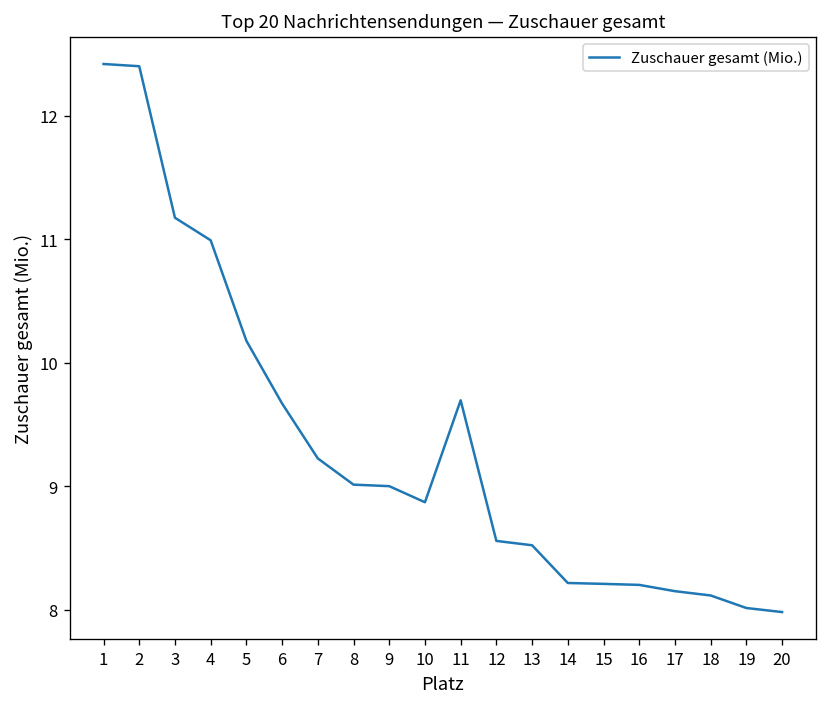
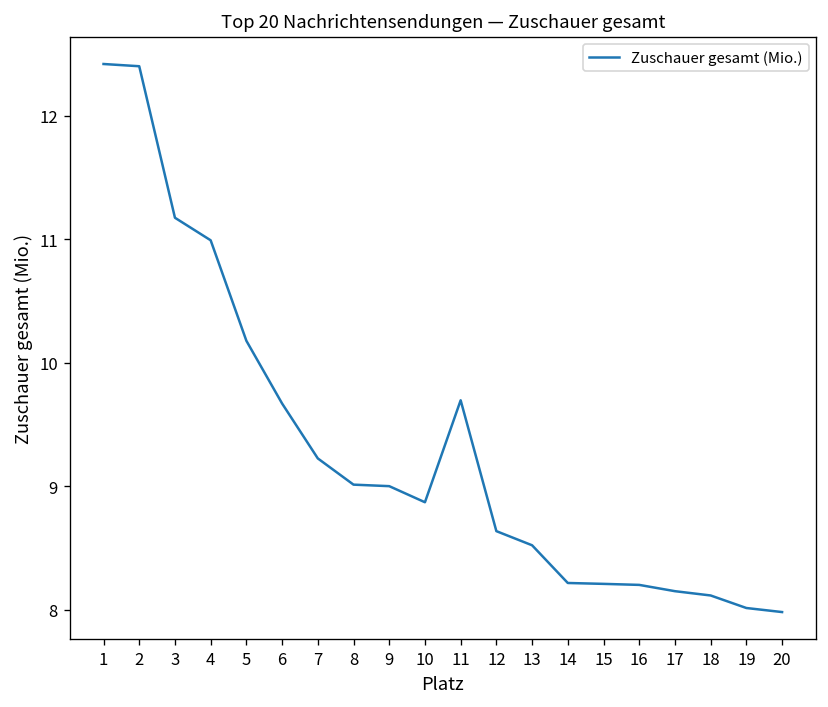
  {
    "1": 12.42,
    "2": 12.40,
    "3": 11.18,
    "4": 10.99,
    "5": 10.18,
    "6": 9.67,
    "7": 9.23,
    "8": 9.01,
    "9": 9.00,
    "10": 8.87,
    "11": 9.70,
-   "12": 8.56,
+   "12": 8.64,
    "13": 8.52,
    "14": 8.22,
    "15": 8.21,
    "16": 8.20,
    "17": 8.15,
    "18": 8.12,
    "19": 8.02,
    "20": 7.98
  }
